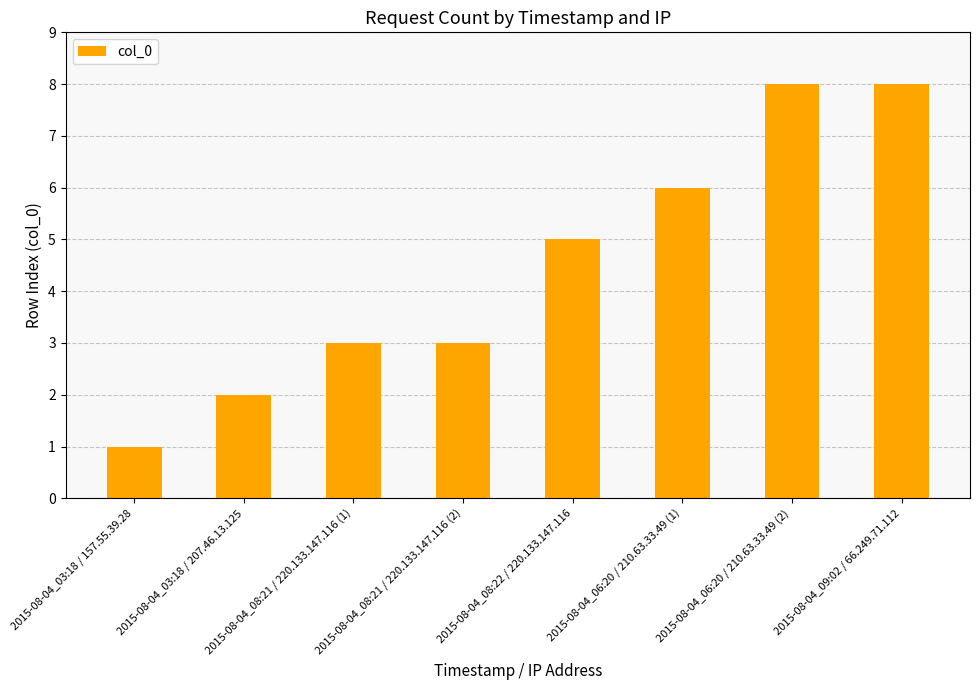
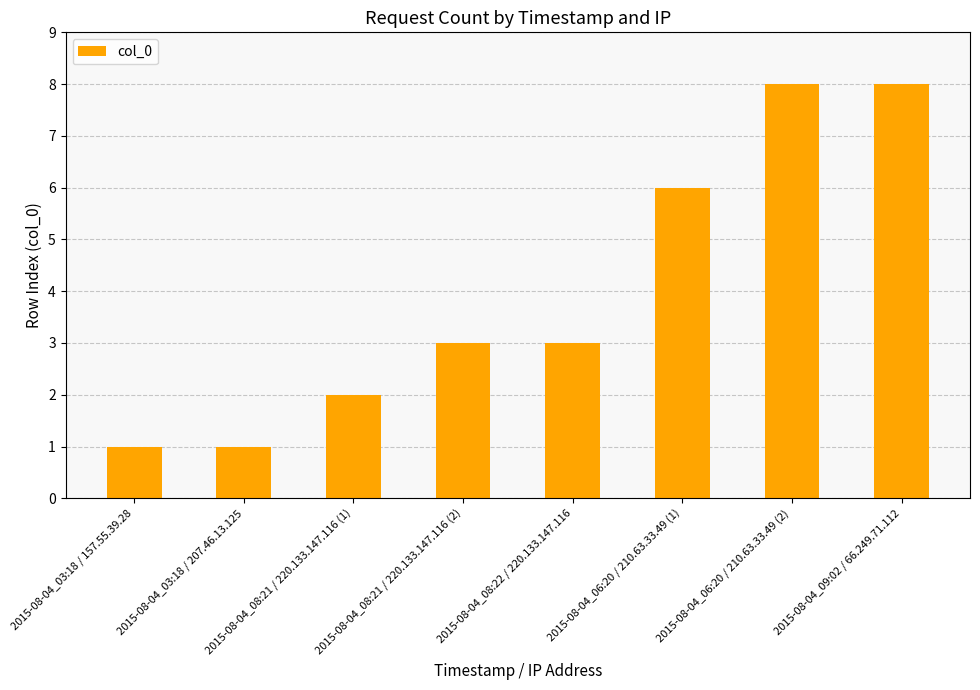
  {
    "2015-08-04_03:18 / 157.55.39.28": 1,
-   "2015-08-04_03:18 / 207.46.13.125": 2,
-   "2015-08-04_08:21 / 220.133.147.116 (1)": 3,
+   "2015-08-04_03:18 / 207.46.13.125": 1,
+   "2015-08-04_08:21 / 220.133.147.116 (1)": 2,
    "2015-08-04_08:21 / 220.133.147.116 (2)": 3,
-   "2015-08-04_08:22 / 220.133.147.116": 5,
+   "2015-08-04_08:22 / 220.133.147.116": 3,
    "2015-08-04_06:20 / 210.63.33.49 (1)": 6,
    "2015-08-04_06:20 / 210.63.33.49 (2)": 8,
    "2015-08-04_09:02 / 66.249.71.112": 8
  }
